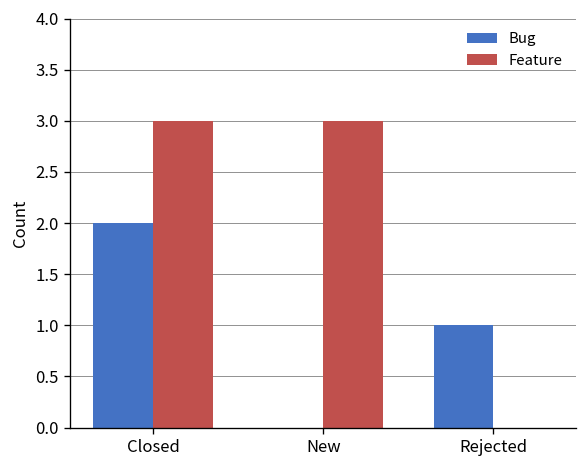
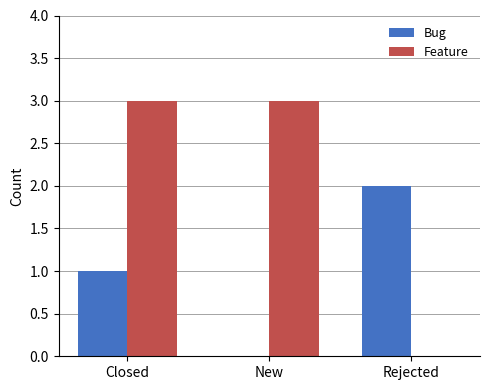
  {
    "Bug": {
-     "Closed": 2,
+     "Closed": 1,
      "New": 0,
-     "Rejected": 1
+     "Rejected": 2
    },
    "Feature": {
      "Closed": 3,
      "New": 3,
      "Rejected": 0
    }
  }
